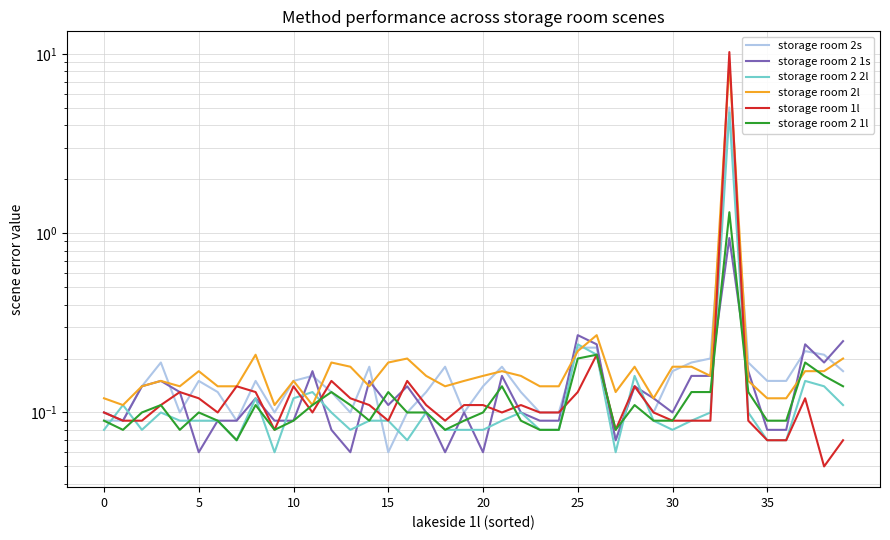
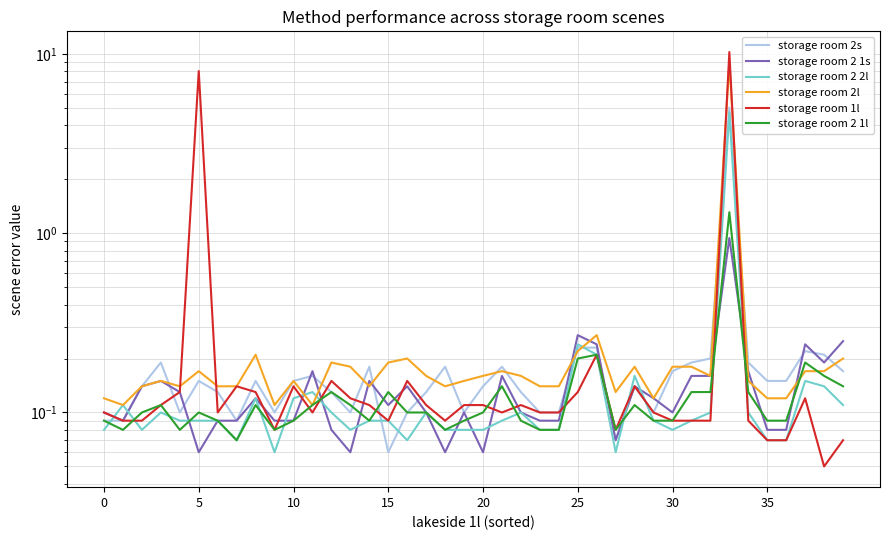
  {
    "storage room 2s": {
      "5": 0.15,
      "15": 0.06,
      "20": 0.14,
      "25": 0.23,
      "30": 0.17,
      "35": 0.15
    },
    "storage room 2 1s": {
      "5": 0.06,
      "15": 0.11,
      "20": 0.06,
      "25": 0.27,
      "30": 0.10,
      "35": 0.08
    },
    "storage room 2 2l": {
      "0": 0.08,
      "5": 0.09,
      "10": 0.12,
      "20": 0.08,
      "25": 0.24,
      "30": 0.08
    },
    "storage room 2l": {
      "0": 0.12,
      "5": 0.17,
      "15": 0.19,
      "20": 0.16,
      "25": 0.22,
      "30": 0.18,
      "35": 0.12
    },
    "storage room 1l": {
-     "5": 0.12,
+     "5": 8,
      "10": 0.14,
      "20": 0.11,
      "25": 0.13
    },
    "storage room 2 1l": {
      "5": 0.10,
      "15": 0.13,
      "20": 0.10,
      "25": 0.20,
      "35": 0.09
    }
  }
